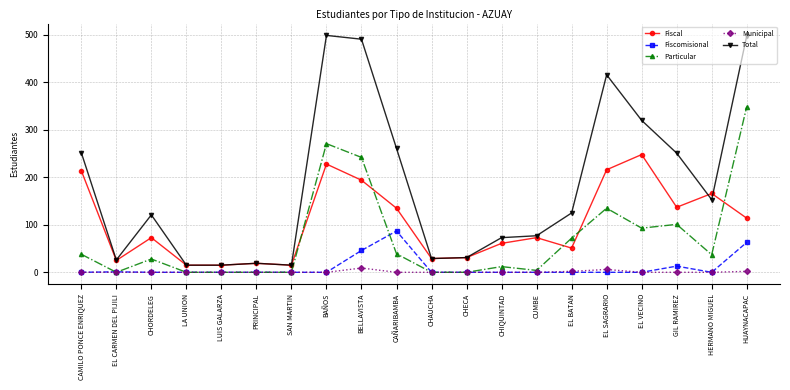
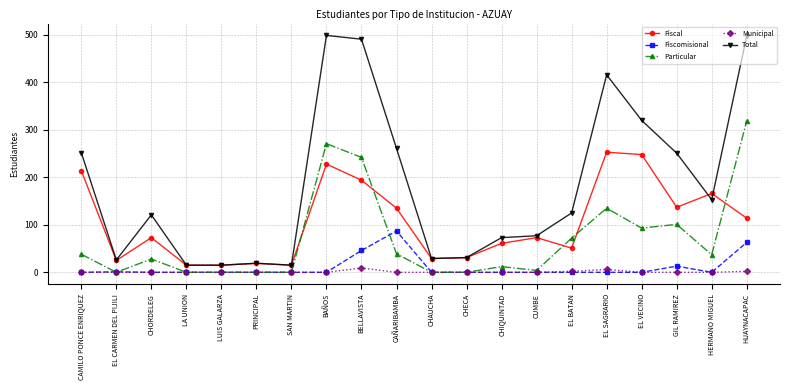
  {
    "Fiscal": {
      "CAMILO PONCE ENRIQUEZ": 210,
      "CHORDELEG": 70,
      "BAÑOS": 230,
      "BELLAVISTA": 190,
      "CAÑARIBAMBA": 140,
      "CHIQUINTAD": 60,
      "EL BATAN": 50,
-     "EL SAGRARIO": 220,
+     "EL SAGRARIO": 250,
      "EL VECINO": 250,
      "GIL RAMIREZ": 140,
      "HERMANO MIGUEL": 170,
      "HUAYNACAPAC": 110
    },
    "Fiscomisional": {
      "BELLAVISTA": 50,
      "CAÑARIBAMBA": 90,
      "EL SAGRARIO": 0,
      "GIL RAMIREZ": 10,
      "HUAYNACAPAC": 60
    },
    "Particular": {
      "CAMILO PONCE ENRIQUEZ": 40,
      "CHORDELEG": 30,
      "BAÑOS": 270,
      "BELLAVISTA": 240,
      "CAÑARIBAMBA": 40,
      "CHIQUINTAD": 10,
      "EL BATAN": 70,
      "EL SAGRARIO": 140,
      "EL VECINO": 90,
      "GIL RAMIREZ": 100,
      "HERMANO MIGUEL": 40,
-     "HUAYNACAPAC": 350
+     "HUAYNACAPAC": 320
    },
    "Municipal": {
      "BELLAVISTA": 10,
      "CAÑARIBAMBA": 0,
      "EL SAGRARIO": 10,
      "GIL RAMIREZ": 0,
      "HUAYNACAPAC": 0
    },
    "Total": {
      "CAMILO PONCE ENRIQUEZ": 250,
      "CHORDELEG": 120,
      "BAÑOS": 500,
      "BELLAVISTA": 490,
      "CAÑARIBAMBA": 260,
      "CHIQUINTAD": 70,
      "EL BATAN": 130,
      "EL SAGRARIO": 420,
      "EL VECINO": 320,
      "GIL RAMIREZ": 250,
      "HERMANO MIGUEL": 150
    }
  }
